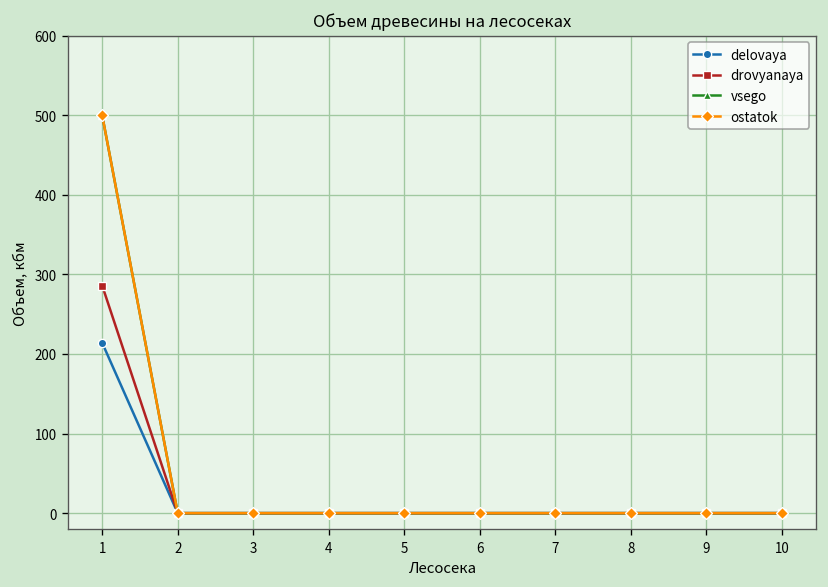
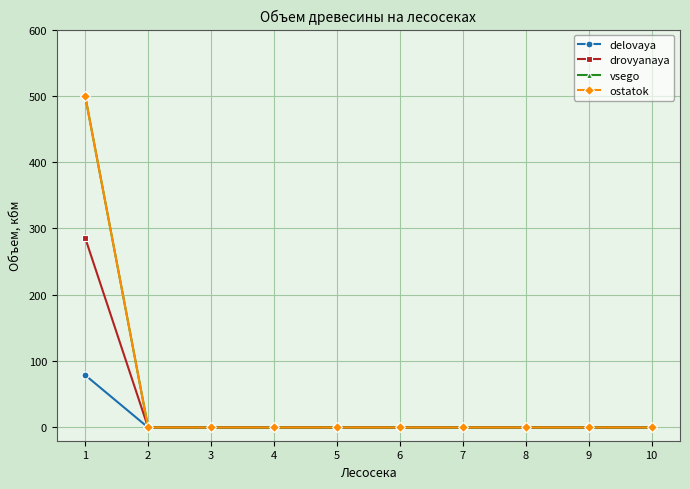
  {
    "delovaya": {
-     "1": 210
+     "1": 80
    },
    "drovyanaya": {
      "1": 290
    },
    "ostatok": {
      "1": 500
    }
  }
